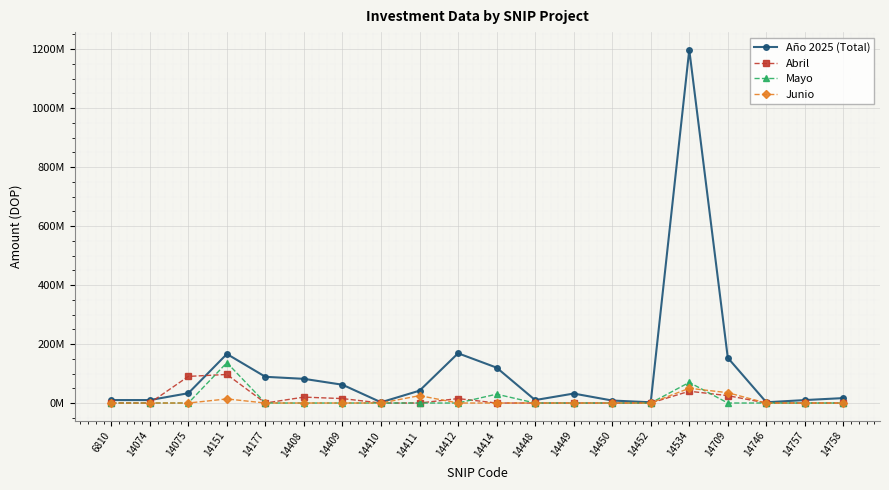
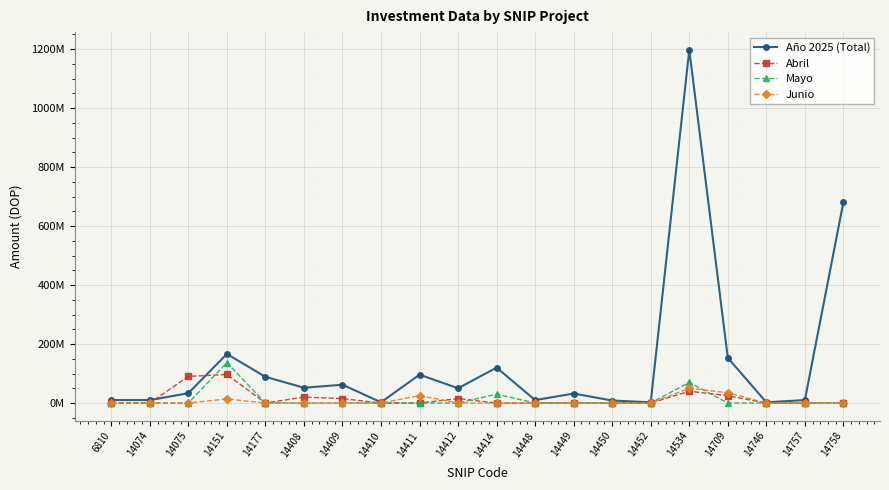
  {
    "Año 2025 (Total)": {
      "6810": 10000000,
      "14074": 10000000,
      "14075": 30000000,
      "14151": 170000000,
      "14177": 90000000,
-     "14408": 80000000,
+     "14408": 50000000,
      "14409": 60000000,
-     "14411": 40000000,
-     "14412": 170000000,
+     "14411": 100000000,
+     "14412": 50000000,
      "14414": 120000000,
      "14448": 10000000,
      "14449": 30000000,
      "14534": 1200000000,
      "14709": 150000000,
      "14757": 10000000,
-     "14758": 20000000
+     "14758": 680000000
    },
    "Abril": {
      "14075": 90000000,
      "14151": 100000000,
      "14408": 20000000,
      "14409": 20000000,
      "14412": 20000000,
      "14534": 40000000,
      "14709": 30000000
    },
    "Mayo": {
      "14151": 140000000,
      "14414": 30000000,
      "14534": 70000000,
      "14709": 0
    },
    "Junio": {
      "14151": 10000000,
      "14411": 30000000,
      "14534": 50000000,
      "14709": 40000000
    }
  }
